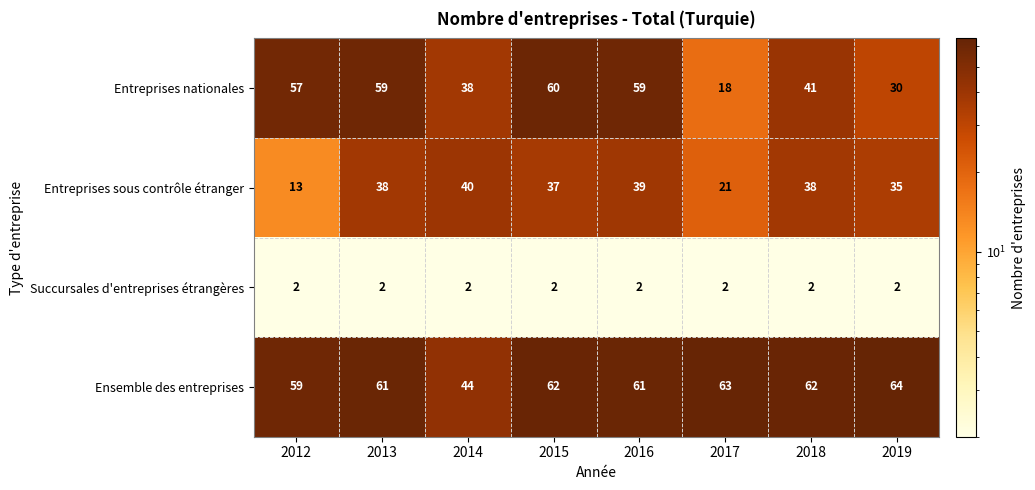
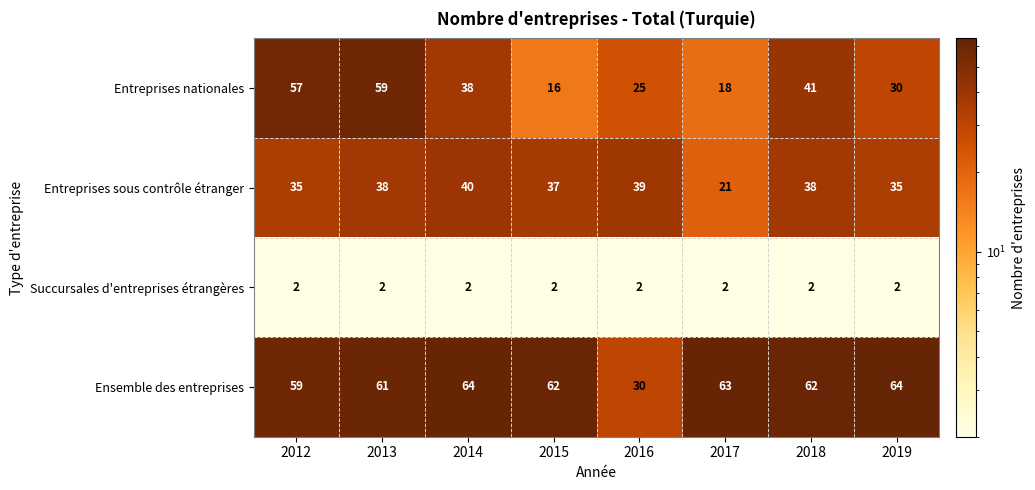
  {
    "Entreprises nationales": {
      "2012": 57,
      "2013": 59,
      "2014": 38,
-     "2015": 60,
-     "2016": 59,
+     "2015": 16,
+     "2016": 25,
      "2017": 18,
      "2018": 41,
      "2019": 30
    },
    "Entreprises sous contrôle étranger": {
-     "2012": 13,
+     "2012": 35,
      "2013": 38,
      "2014": 40,
      "2015": 37,
      "2016": 39,
      "2017": 21,
      "2018": 38,
      "2019": 35
    },
    "Succursales d'entreprises étrangères": {
      "2012": 2,
      "2013": 2,
      "2014": 2,
      "2015": 2,
      "2016": 2,
      "2017": 2,
      "2018": 2,
      "2019": 2
    },
    "Ensemble des entreprises": {
      "2012": 59,
      "2013": 61,
-     "2014": 44,
+     "2014": 64,
      "2015": 62,
-     "2016": 61,
+     "2016": 30,
      "2017": 63,
      "2018": 62,
      "2019": 64
    }
  }
